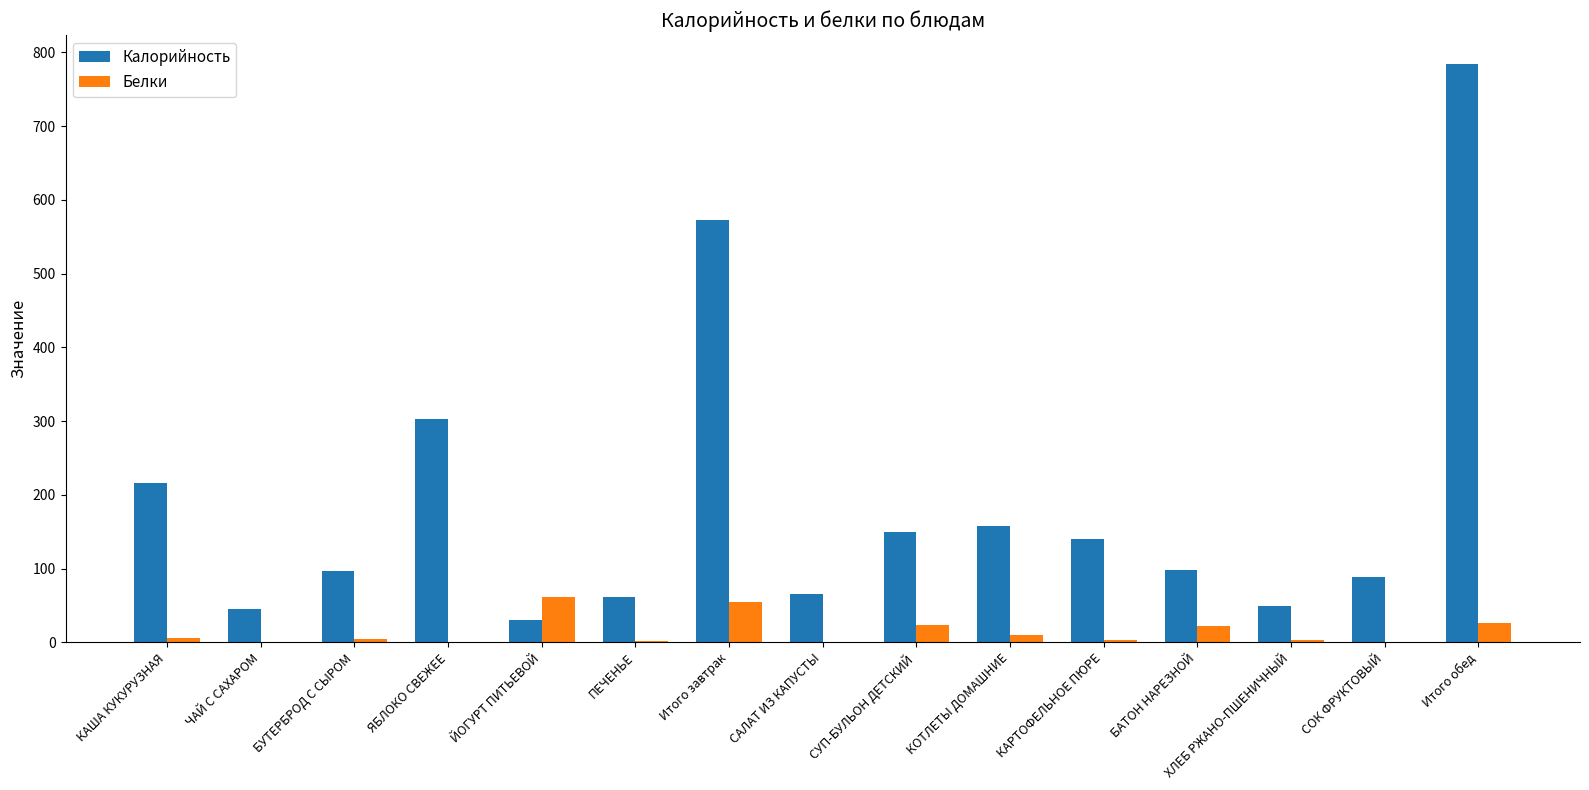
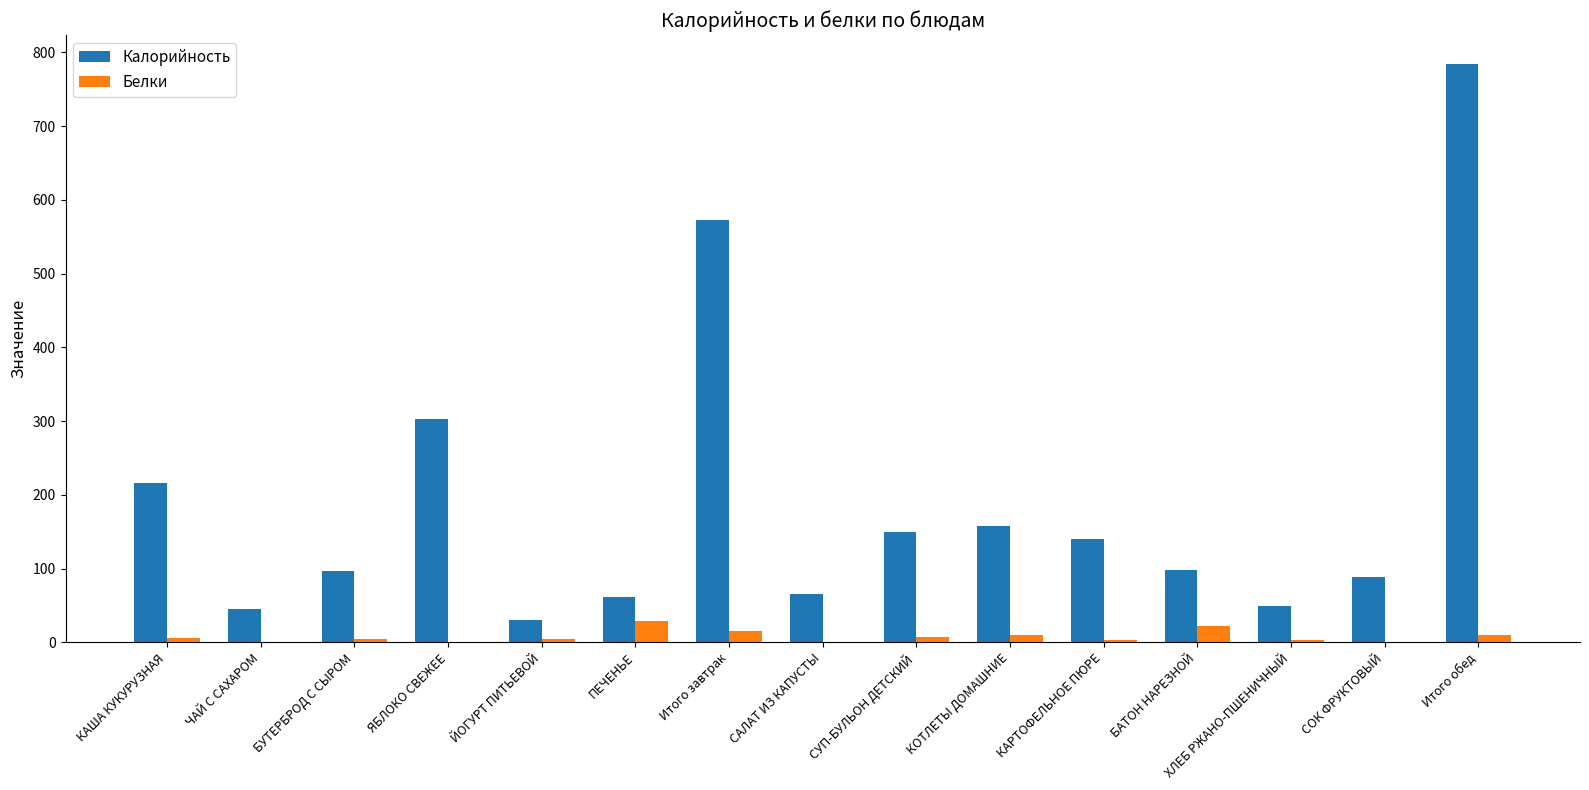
  {
    "Калорийность": {
      "КАША КУКУРУЗНАЯ": 220,
      "ЧАЙ С САХАРОМ": 40,
      "БУТЕРБРОД С СЫРОМ": 100,
      "ЯБЛОКО СВЕЖЕЕ": 300,
      "ЙОГУРТ ПИТЬЕВОЙ": 30,
      "ПЕЧЕНЬЕ": 60,
      "Итого завтрак": 570,
      "САЛАТ ИЗ КАПУСТЫ": 70,
      "СУП-БУЛЬОН ДЕТСКИЙ": 150,
      "КОТЛЕТЫ ДОМАШНИЕ": 160,
      "КАРТОФЕЛЬНОЕ ПЮРЕ": 140,
      "БАТОН НАРЕЗНОЙ": 100,
      "ХЛЕБ РЖАНО-ПШЕНИЧНЫЙ": 50,
      "СОК ФРУКТОВЫЙ": 90,
      "Итого обед": 780
    },
    "Белки": {
      "КАША КУКУРУЗНАЯ": 10,
      "БУТЕРБРОД С СЫРОМ": 0,
-     "ЙОГУРТ ПИТЬЕВОЙ": 60,
-     "ПЕЧЕНЬЕ": 0,
-     "Итого завтрак": 50,
-     "СУП-БУЛЬОН ДЕТСКИЙ": 20,
+     "ЙОГУРТ ПИТЬЕВОЙ": 0,
+     "ПЕЧЕНЬЕ": 30,
+     "Итого завтрак": 20,
+     "СУП-БУЛЬОН ДЕТСКИЙ": 10,
      "КОТЛЕТЫ ДОМАШНИЕ": 10,
      "БАТОН НАРЕЗНОЙ": 20,
-     "Итого обед": 30
+     "Итого обед": 10
    }
  }
